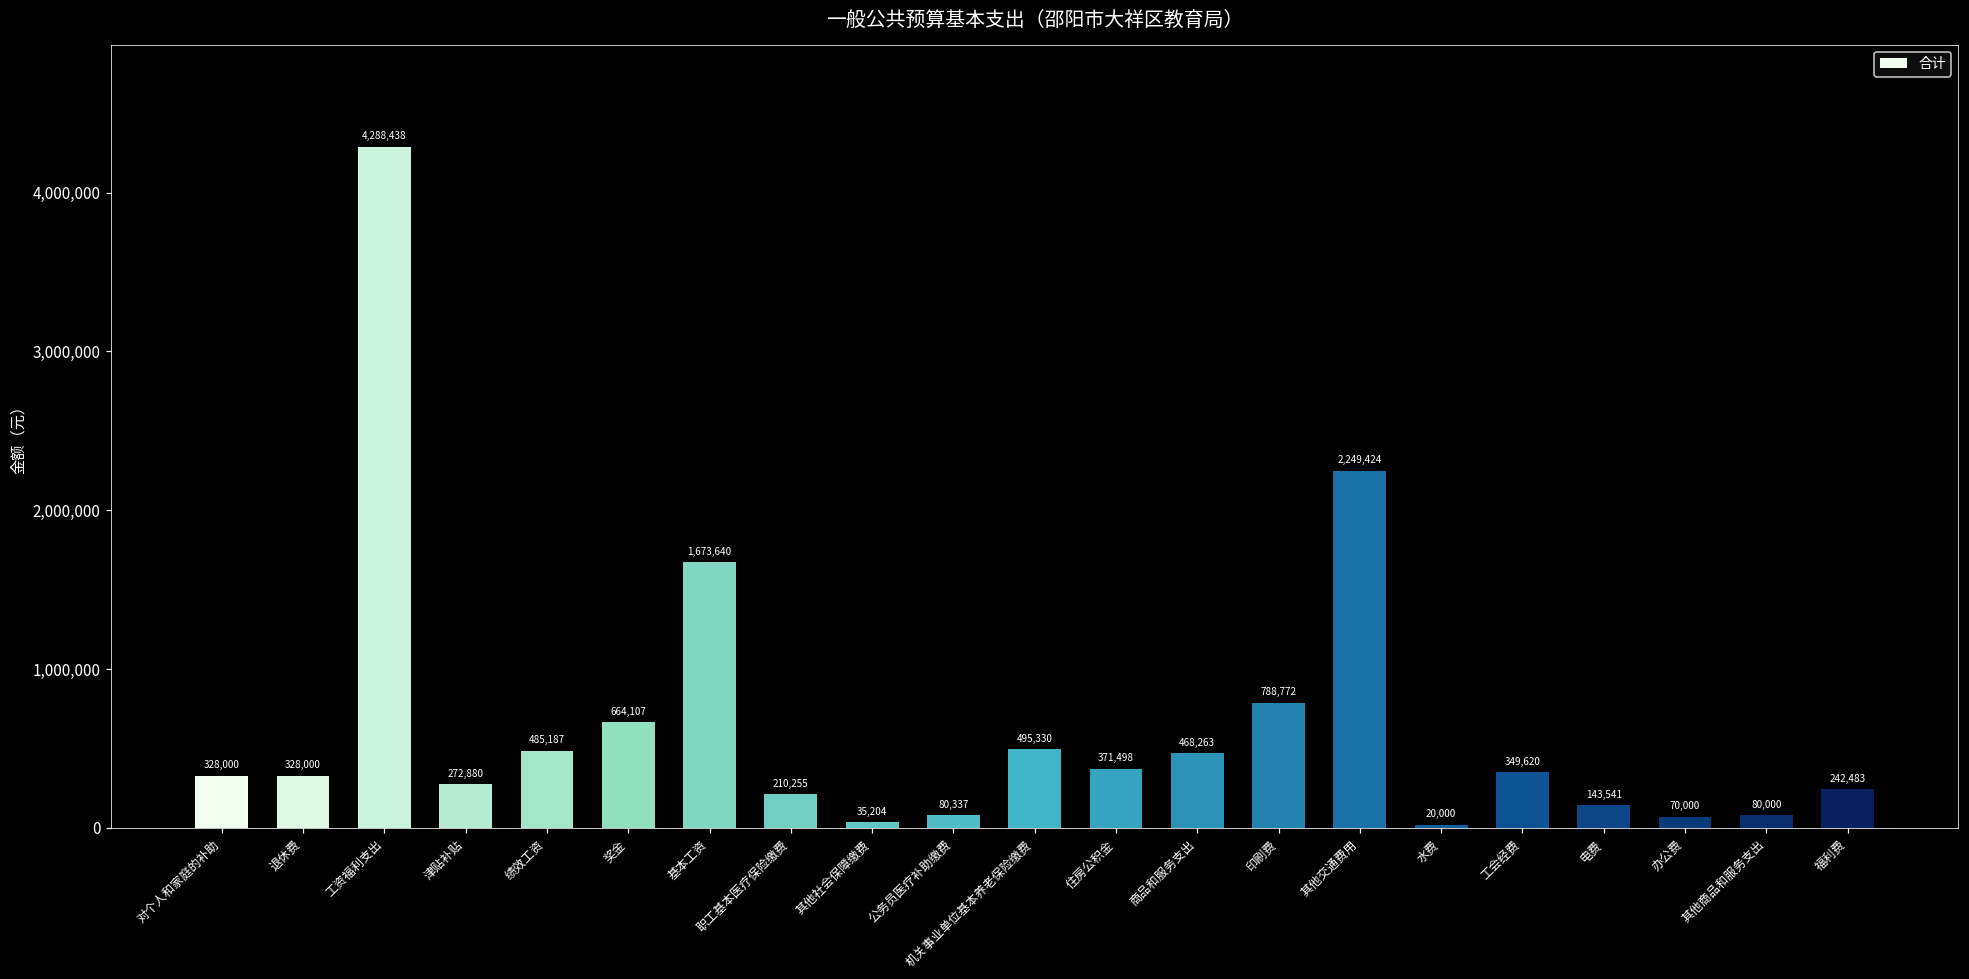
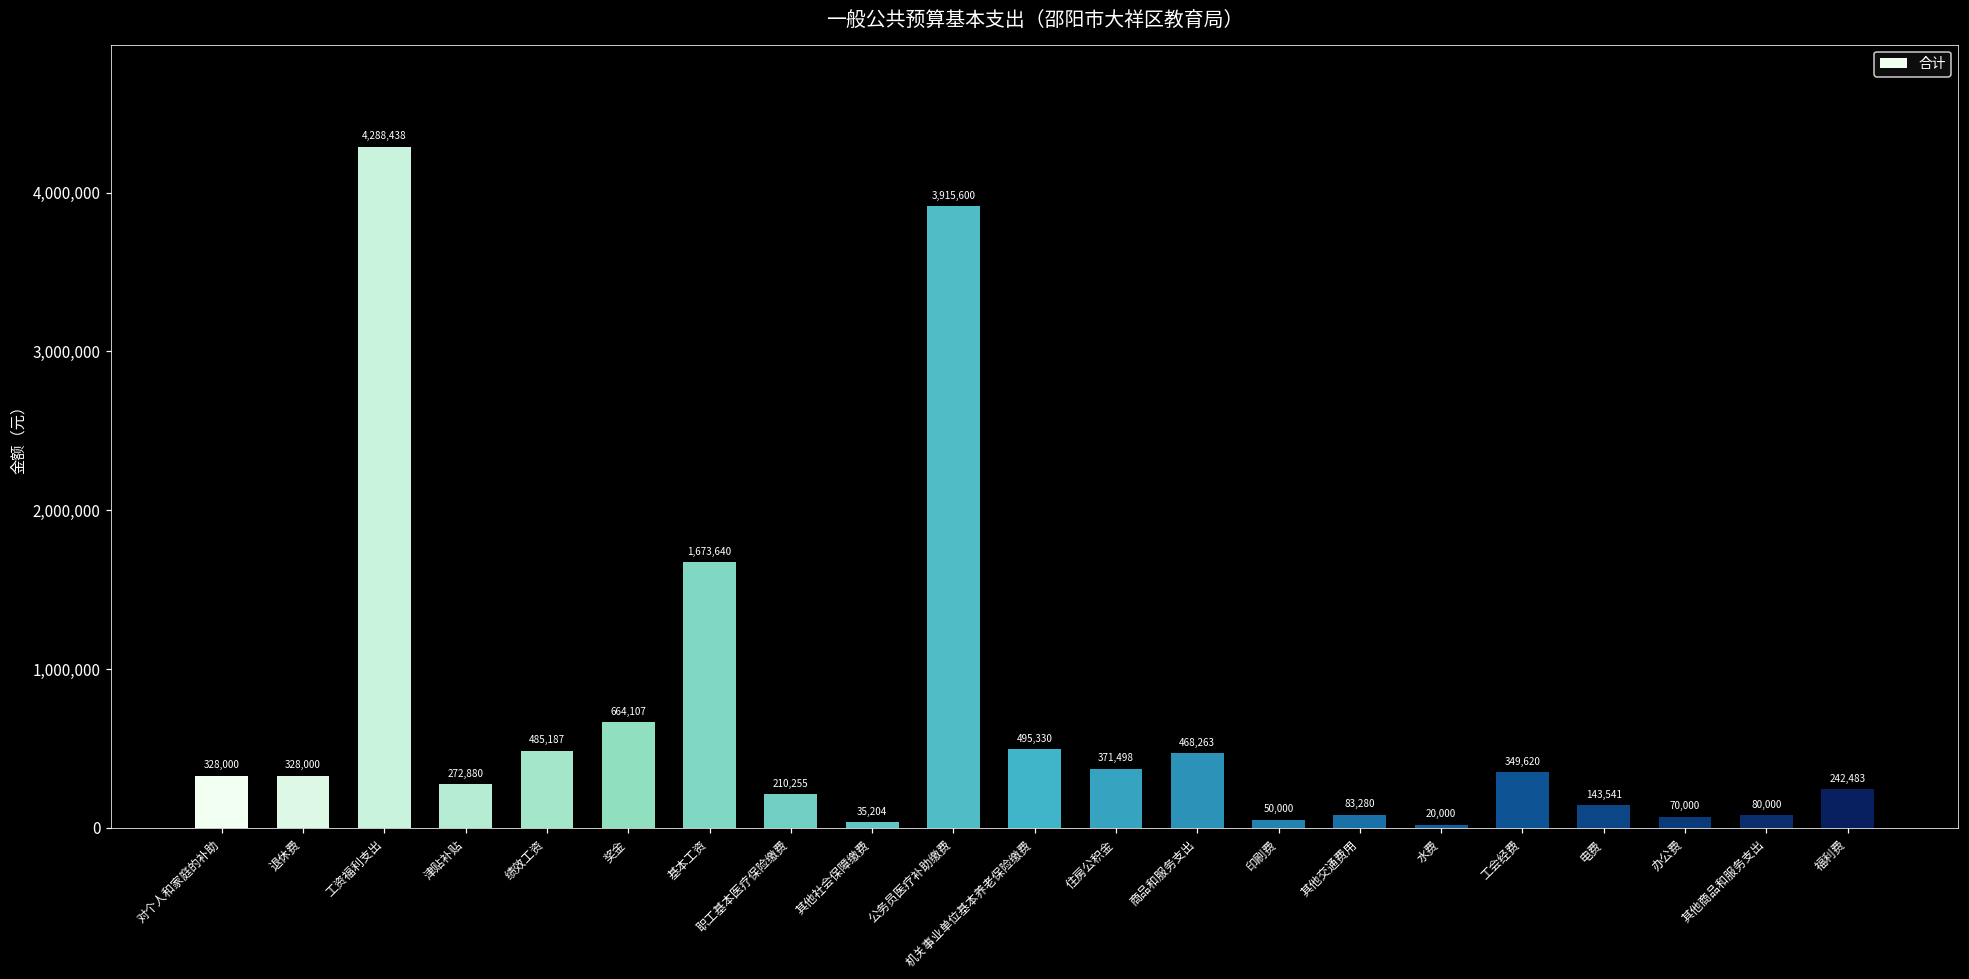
  {
    "对个人和家庭的补助": "328,000",
    "退休费": "328,000",
    "工资福利支出": "4,288,438",
    "津贴补贴": "272,880",
    "绩效工资": "485,187",
    "奖金": "664,107",
    "基本工资": "1,673,640",
    "职工基本医疗保险缴费": "210,255",
    "其他社会保障缴费": "35,204",
-   "公务员医疗补助缴费": "80,337",
+   "公务员医疗补助缴费": "3,915,600",
    "机关事业单位基本养老保险缴费": "495,330",
    "住房公积金": "371,498",
    "商品和服务支出": "468,263",
-   "印刷费": "788,772",
-   "其他交通费用": "2,249,424",
+   "印刷费": "50,000",
+   "其他交通费用": "83,280",
    "水费": "20,000",
    "工会经费": "349,620",
    "电费": "143,541",
    "办公费": "70,000",
    "其他商品和服务支出": "80,000",
    "福利费": "242,483"
  }
